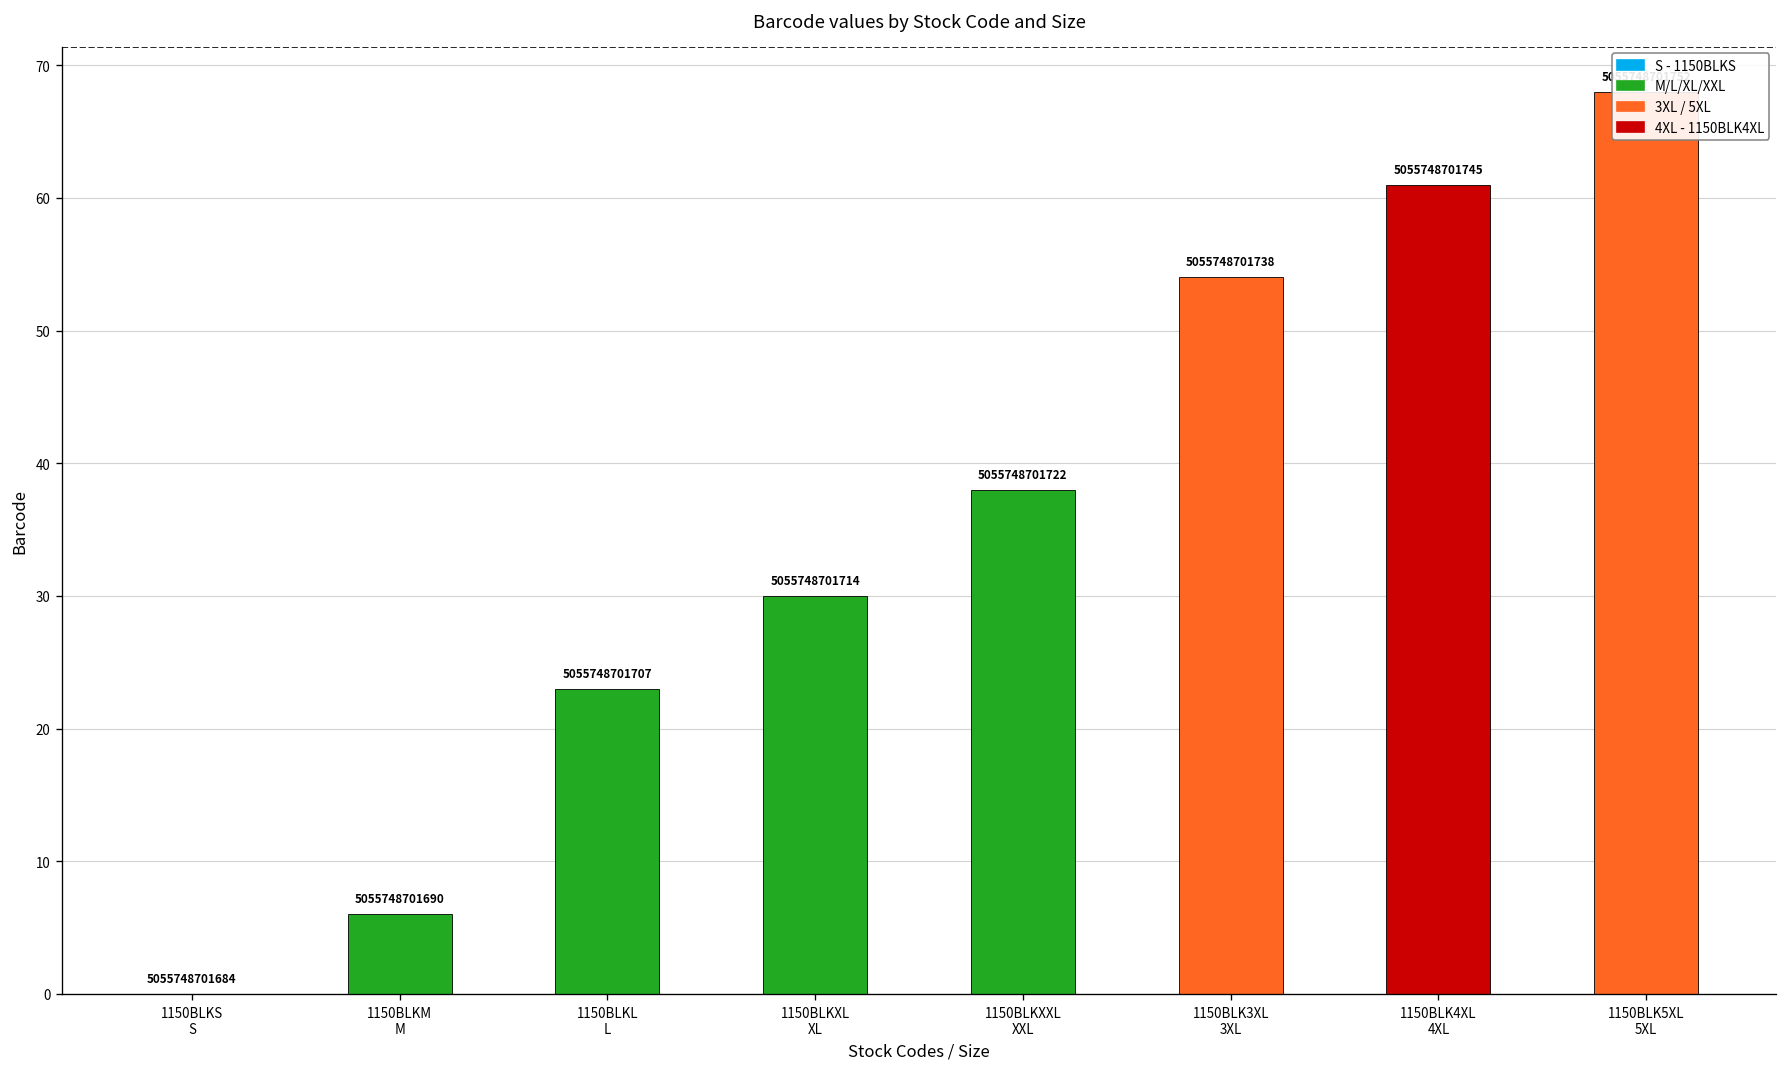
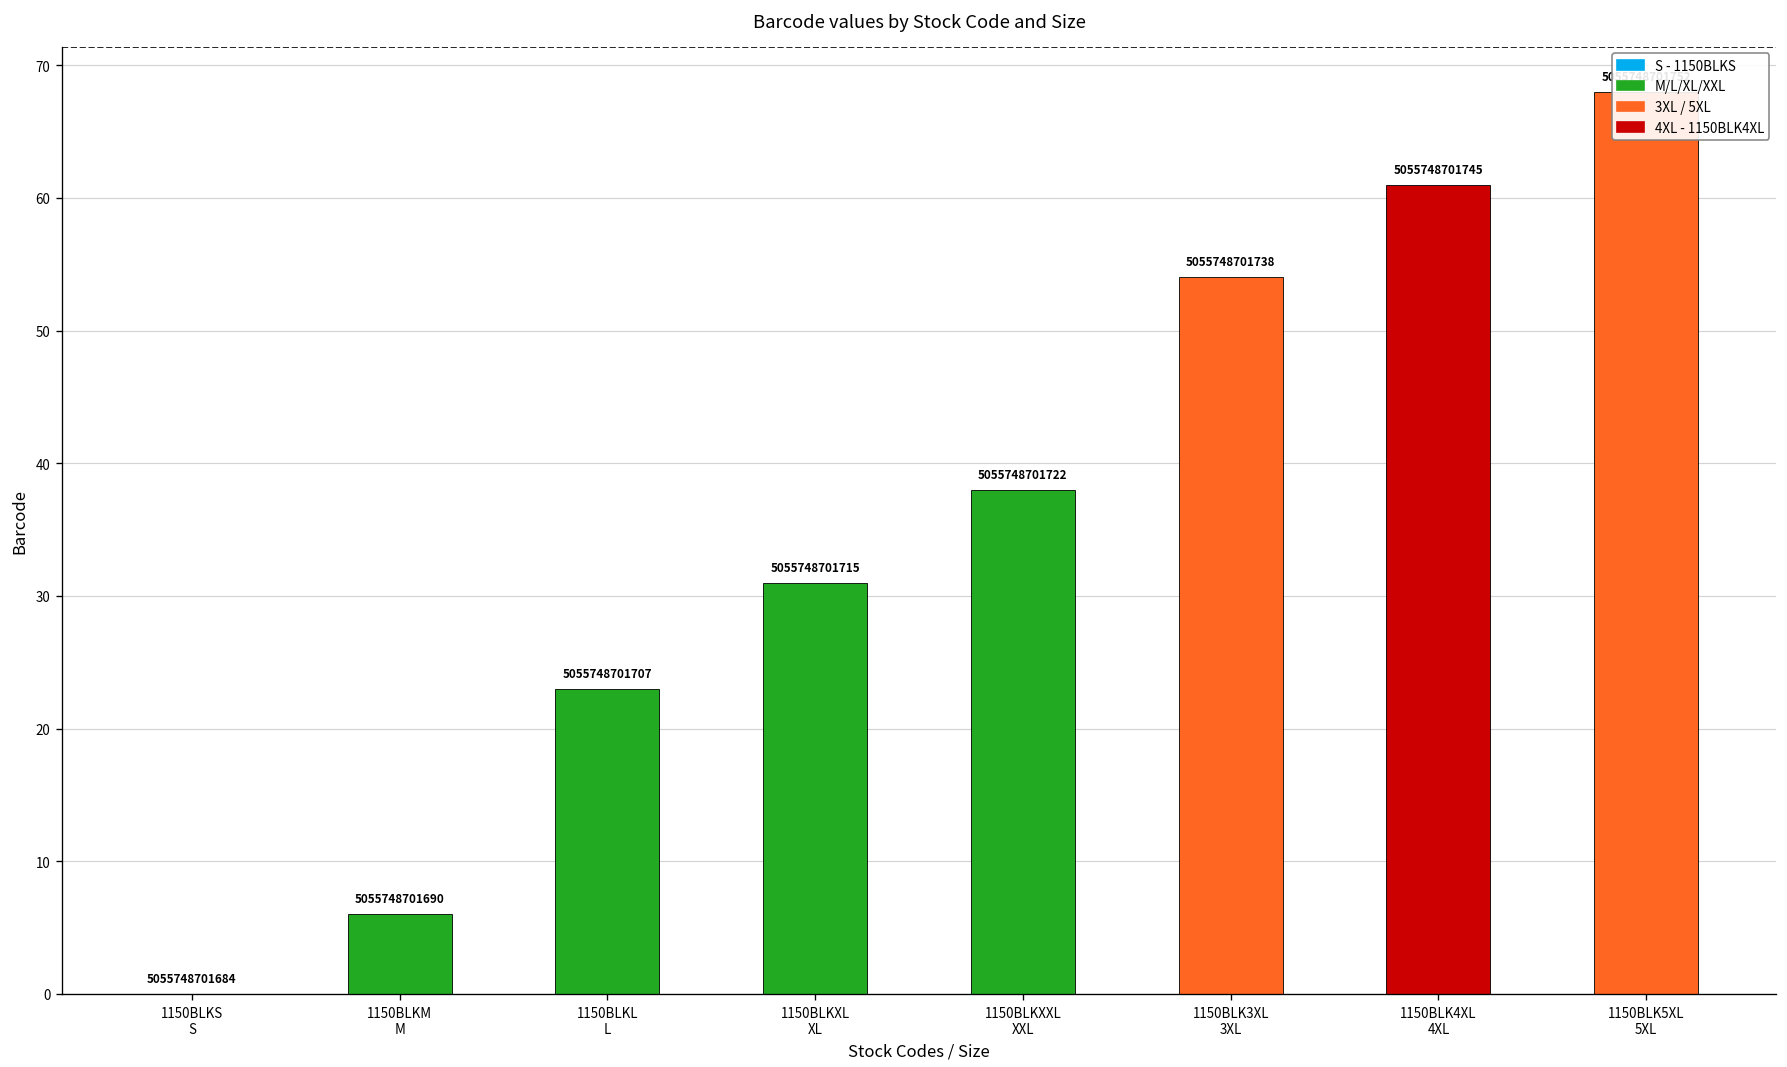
  {
-   "1150BLKXL XL": 5055748701714
+   "1150BLKXL XL": 5055748701715
  }
